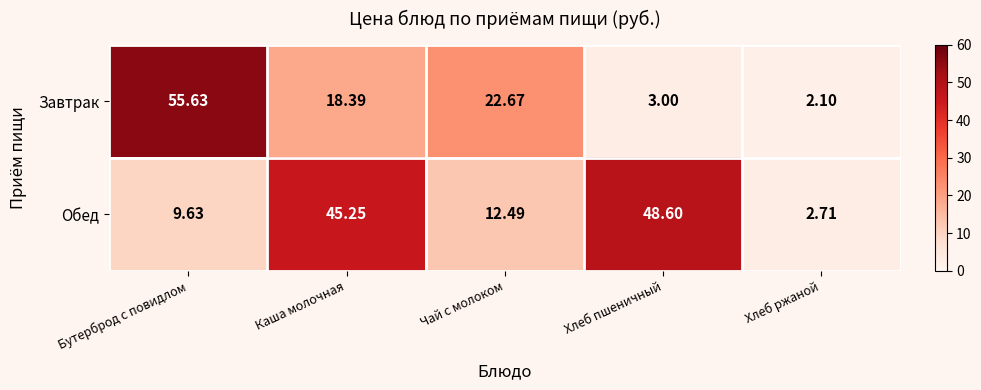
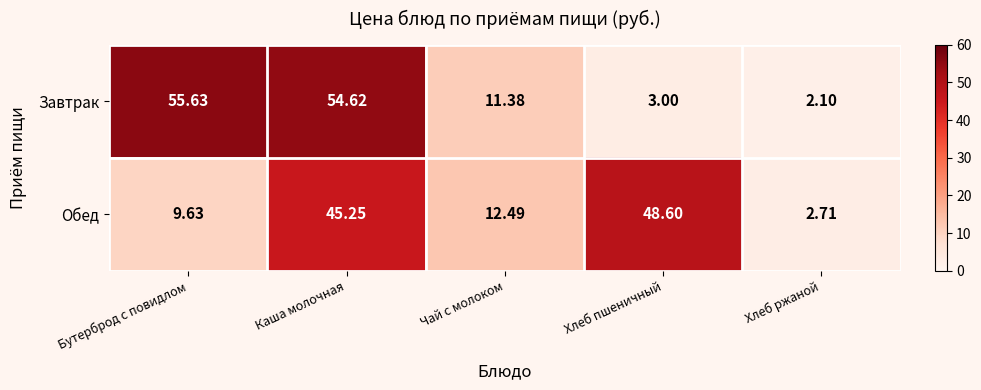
  {
    "Завтрак": {
      "Бутерброд с повидлом": 55.63,
-     "Каша молочная": 18.39,
-     "Чай с молоком": 22.67,
+     "Каша молочная": 54.62,
+     "Чай с молоком": 11.38,
      "Хлеб пшеничный": 3.00,
      "Хлеб ржаной": 2.10
    },
    "Обед": {
      "Бутерброд с повидлом": 9.63,
      "Каша молочная": 45.25,
      "Чай с молоком": 12.49,
      "Хлеб пшеничный": 48.60,
      "Хлеб ржаной": 2.71
    }
  }
